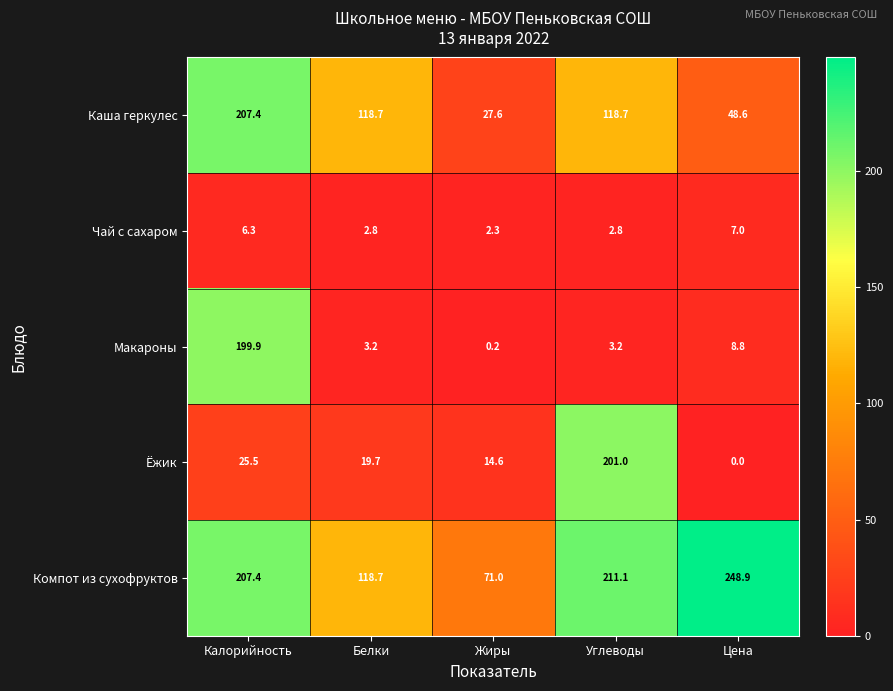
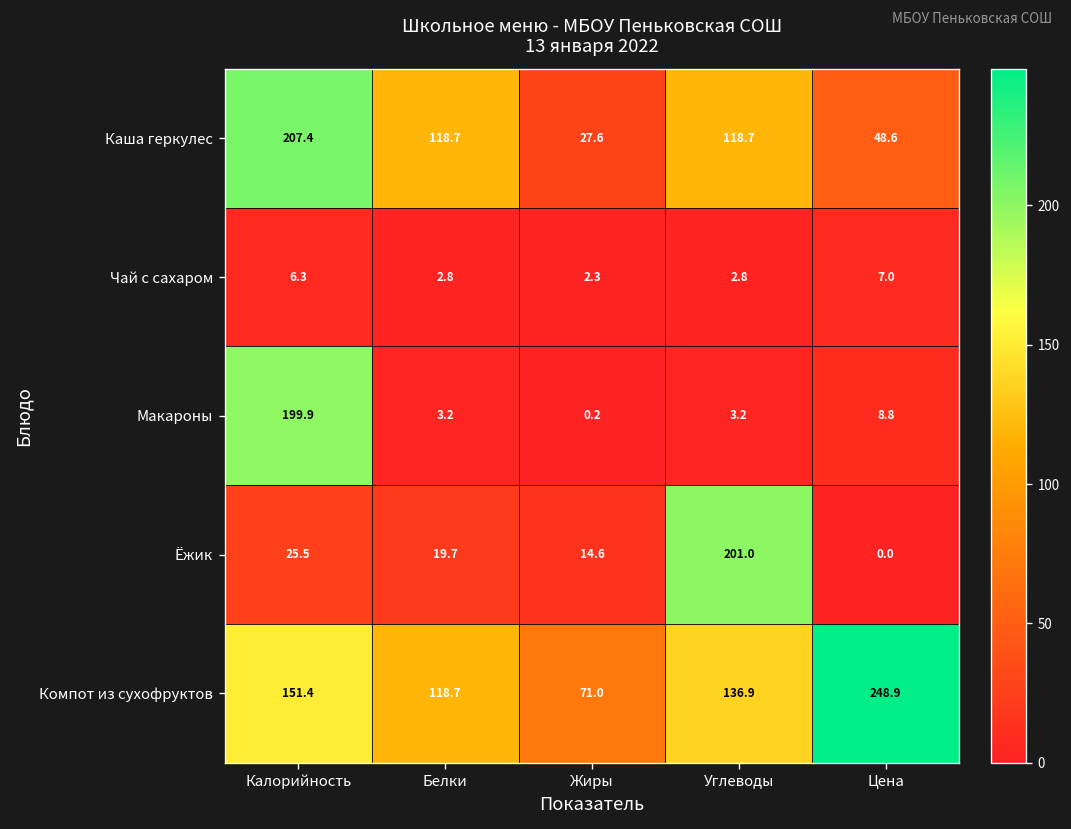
  {
    "Каша геркулес": {
      "Калорийность": 207.4,
      "Белки": 118.7,
      "Жиры": 27.6,
      "Углеводы": 118.7,
      "Цена": 48.6
    },
    "Чай с сахаром": {
      "Калорийность": 6.3,
      "Белки": 2.8,
      "Жиры": 2.3,
      "Углеводы": 2.8,
      "Цена": 7.0
    },
    "Макароны": {
      "Калорийность": 199.9,
      "Белки": 3.2,
      "Жиры": 0.2,
      "Углеводы": 3.2,
      "Цена": 8.8
    },
    "Ёжик": {
      "Калорийность": 25.5,
      "Белки": 19.7,
      "Жиры": 14.6,
      "Углеводы": 201.0,
      "Цена": 0.0
    },
    "Компот из сухофруктов": {
-     "Калорийность": 207.4,
+     "Калорийность": 151.4,
      "Белки": 118.7,
      "Жиры": 71.0,
-     "Углеводы": 211.1,
+     "Углеводы": 136.9,
      "Цена": 248.9
    }
  }
